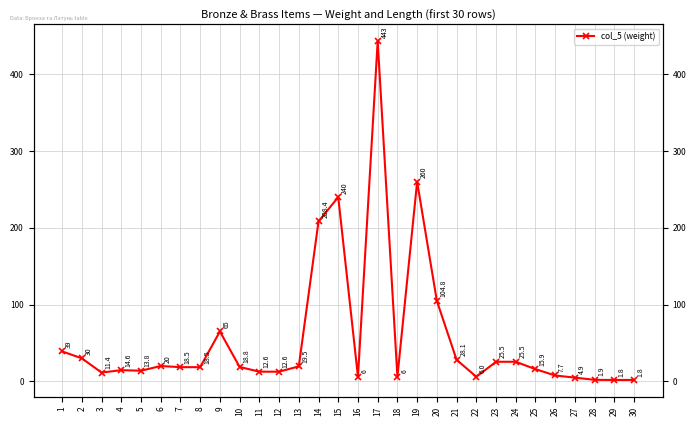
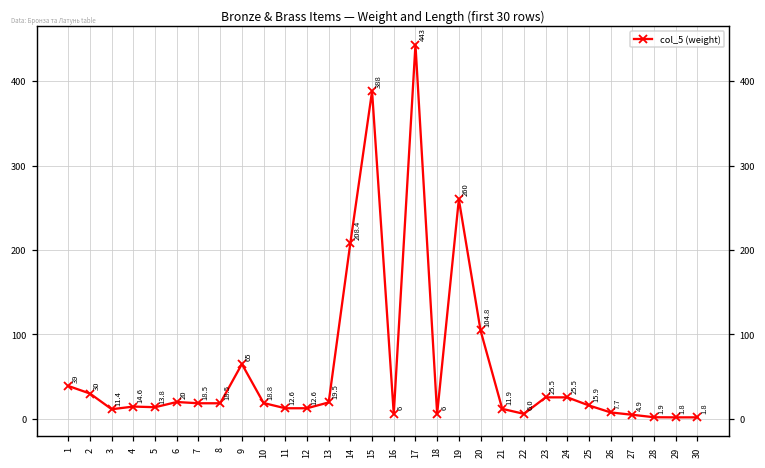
  {
    "1": 39,
    "2": 30,
    "3": 11.4,
    "4": 14.6,
    "5": 13.8,
    "6": 20,
    "7": 18.5,
    "8": 18.5,
    "9": 65,
    "10": 18.8,
    "11": 12.6,
    "12": 12.6,
    "13": 19.5,
    "14": 208.4,
-   "15": 240,
+   "15": 388,
    "16": 6,
    "17": 443,
    "18": 6,
    "19": 260,
    "20": 104.8,
-   "21": 28.1,
+   "21": 11.9,
    "22": 6.0,
    "23": 25.5,
    "24": 25.5,
    "25": 15.9,
    "26": 7.7,
    "27": 4.9,
    "28": 1.9,
    "29": 1.8,
    "30": 1.8
  }
